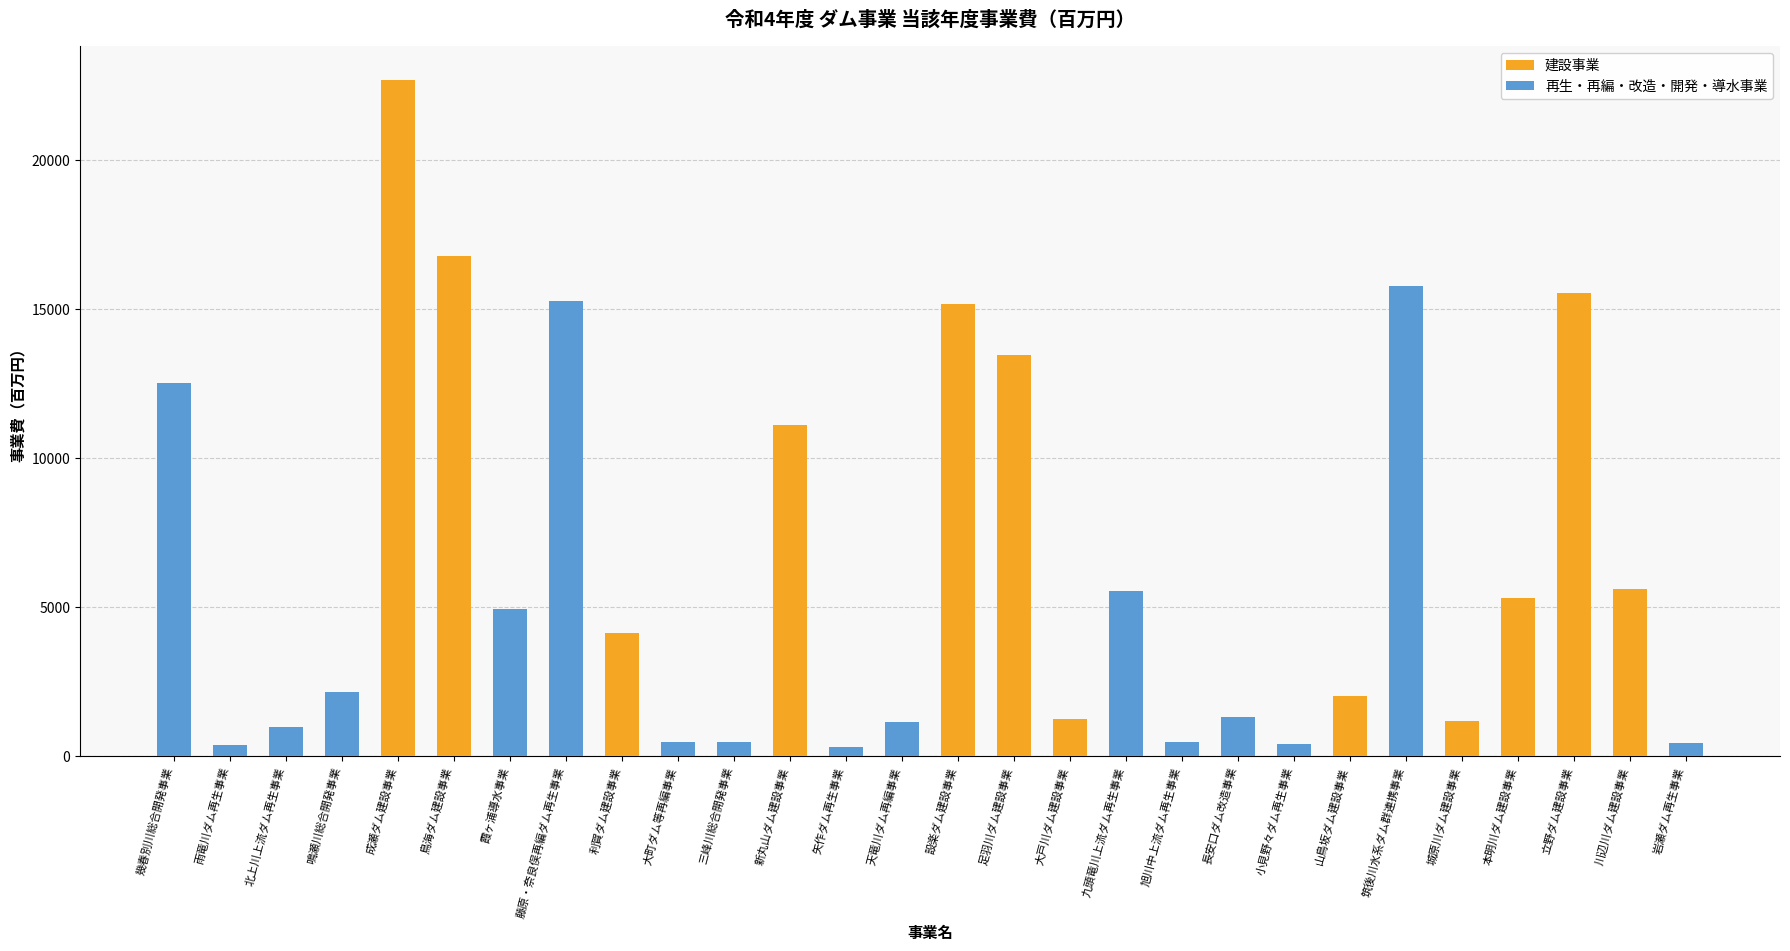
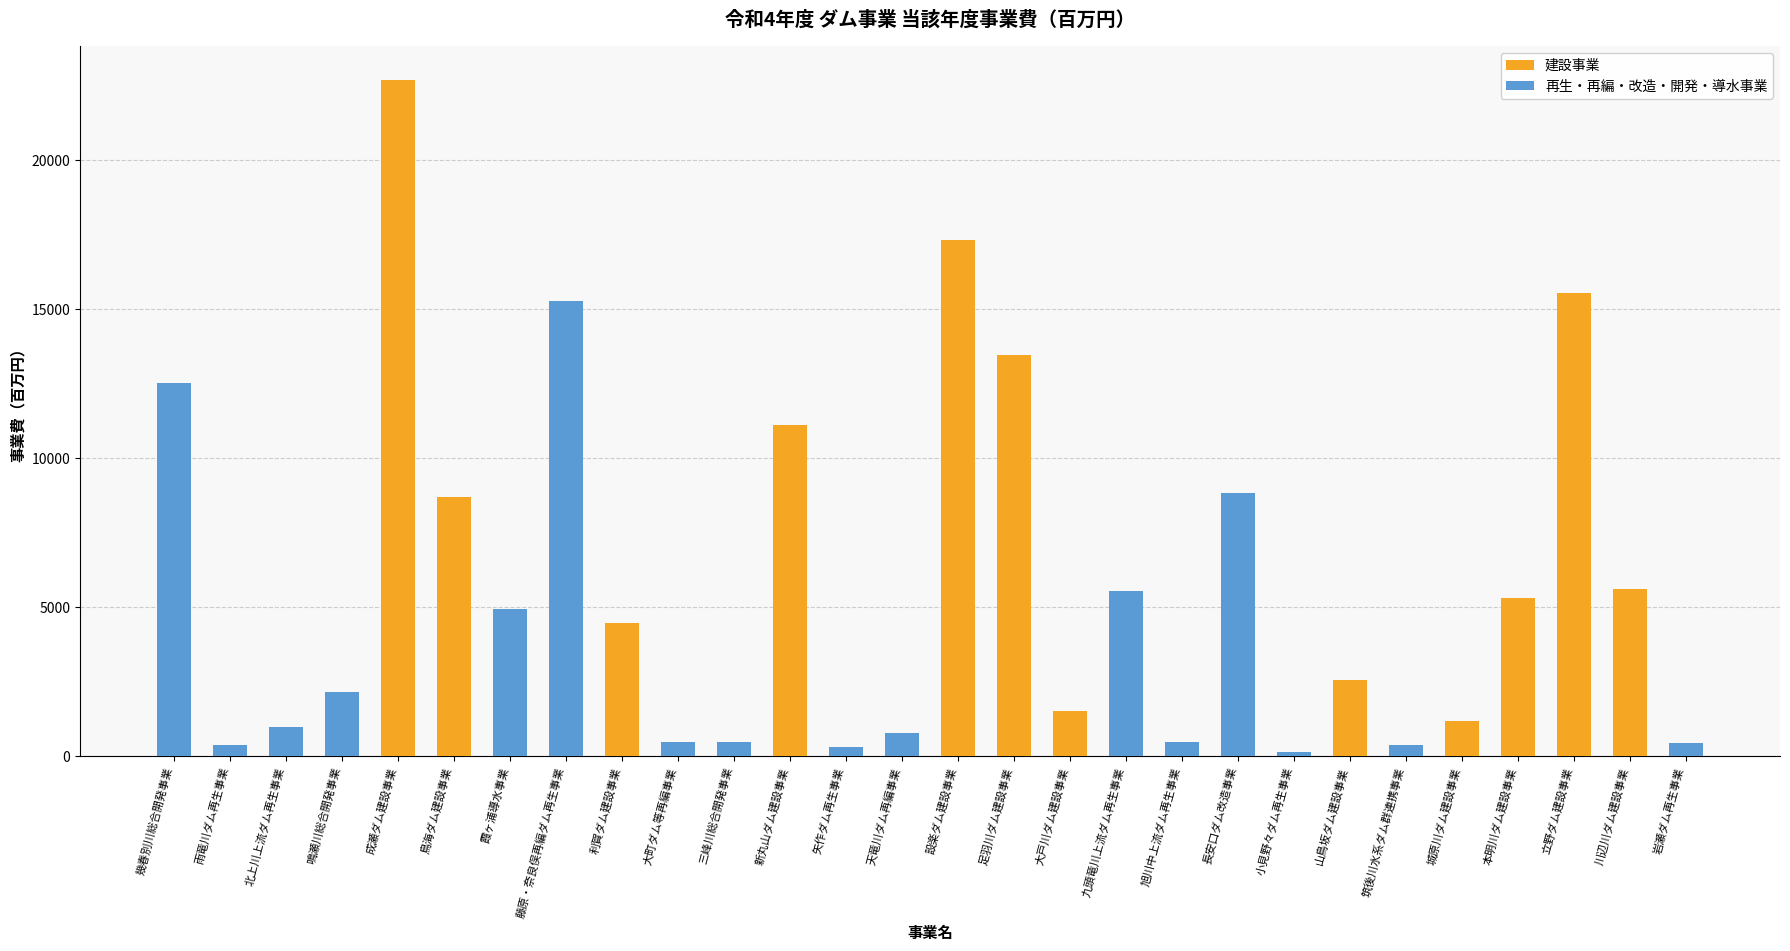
  {
    "建設事業": {
      "成瀬ダム建設事業": 22700,
-     "鳥海ダム建設事業": 16800,
-     "利賀ダム建設事業": 4100,
+     "鳥海ダム建設事業": 8700,
+     "利賀ダム建設事業": 4500,
      "新丸山ダム建設事業": 11100,
-     "設楽ダム建設事業": 15200,
+     "設楽ダム建設事業": 17300,
      "足羽川ダム建設事業": 13500,
-     "大戸川ダム建設事業": 1200,
-     "山鳥坂ダム建設事業": 2000,
+     "大戸川ダム建設事業": 1500,
+     "山鳥坂ダム建設事業": 2600,
      "城原川ダム建設事業": 1200,
      "本明川ダム建設事業": 5300,
      "立野ダム建設事業": 15500,
      "川辺川ダム建設事業": 5600
    },
    "再生・再編・改造・開発・導水事業": {
      "幾春別川総合開発事業": 12500,
      "雨竜川ダム再生事業": 400,
      "北上川上流ダム再生事業": 1000,
      "鳴瀬川総合開発事業": 2200,
      "霞ヶ浦導水事業": 4900,
      "藤原・奈良俣再編ダム再生事業": 15300,
      "大町ダム等再編事業": 500,
      "三峰川総合開発事業": 500,
      "矢作ダム再生事業": 300,
-     "天竜川ダム再編事業": 1100,
+     "天竜川ダム再編事業": 800,
      "九頭竜川上流ダム再生事業": 5500,
      "旭川中上流ダム再生事業": 500,
-     "長安口ダム改造事業": 1300,
-     "小見野々ダム再生事業": 400,
-     "筑後川水系ダム群連携事業": 15800,
+     "長安口ダム改造事業": 8800,
+     "小見野々ダム再生事業": 200,
+     "筑後川水系ダム群連携事業": 400,
      "岩瀬ダム再生事業": 400
    }
  }
